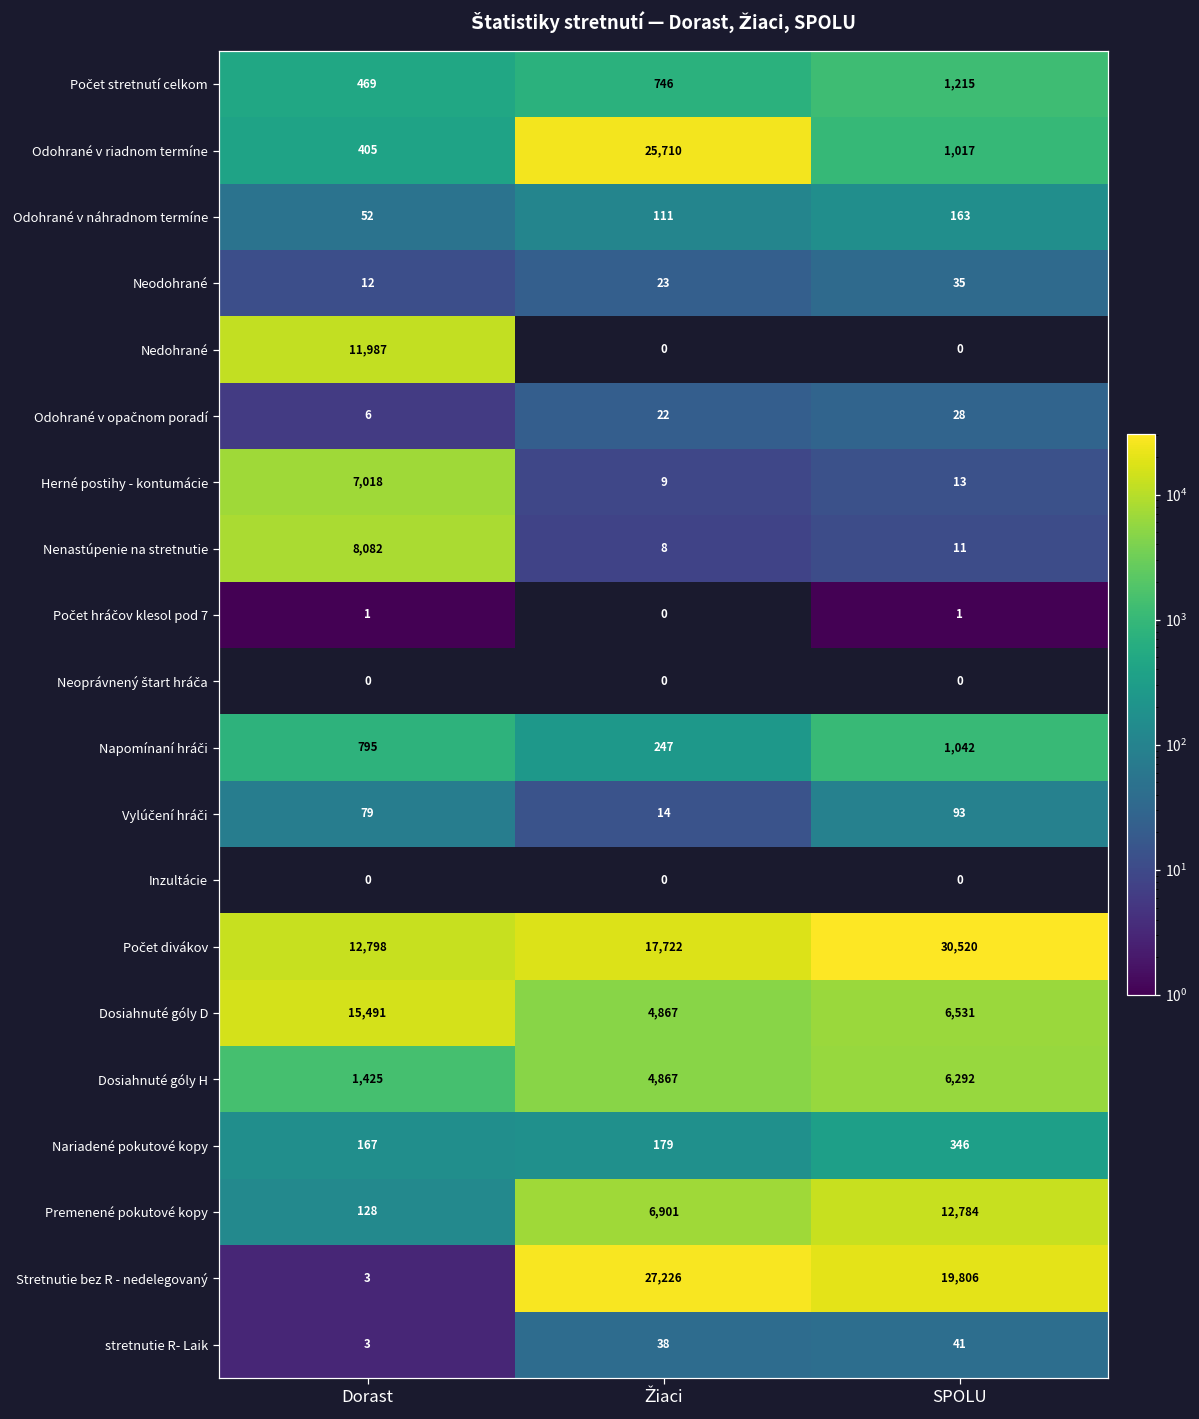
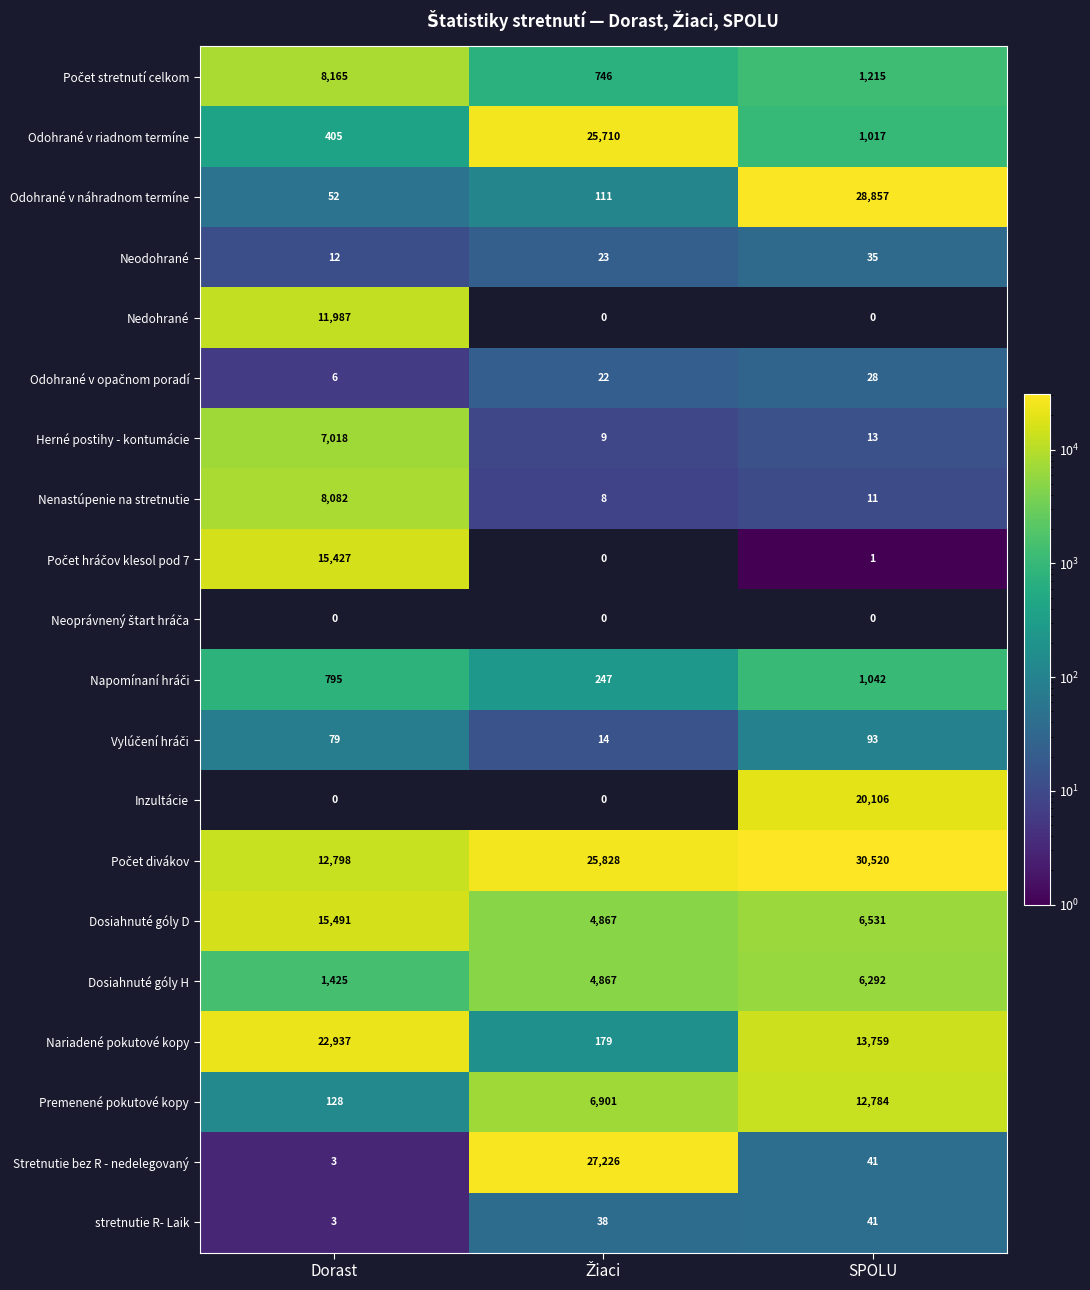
  {
    "Počet stretnutí celkom": {
-     "Dorast": "469",
+     "Dorast": "8,165",
      "Žiaci": "746",
      "SPOLU": "1,215"
    },
    "Odohrané v riadnom termíne": {
      "Dorast": "405",
      "Žiaci": "25,710",
      "SPOLU": "1,017"
    },
    "Odohrané v náhradnom termíne": {
      "Dorast": "52",
      "Žiaci": "111",
-     "SPOLU": "163"
+     "SPOLU": "28,857"
    },
    "Neodohrané": {
      "Dorast": "12",
      "Žiaci": "23",
      "SPOLU": "35"
    },
    "Nedohrané": {
      "Dorast": "11,987",
      "Žiaci": "0",
      "SPOLU": "0"
    },
    "Odohrané v opačnom poradí": {
      "Dorast": "6",
      "Žiaci": "22",
      "SPOLU": "28"
    },
    "Herné postihy - kontumácie": {
      "Dorast": "7,018",
      "Žiaci": "9",
      "SPOLU": "13"
    },
    "Nenastúpenie na stretnutie": {
      "Dorast": "8,082",
      "Žiaci": "8",
      "SPOLU": "11"
    },
    "Počet hráčov klesol pod 7": {
-     "Dorast": "1",
+     "Dorast": "15,427",
      "Žiaci": "0",
      "SPOLU": "1"
    },
    "Neoprávnený štart hráča": {
      "Dorast": "0",
      "Žiaci": "0",
      "SPOLU": "0"
    },
    "Napomínaní hráči": {
      "Dorast": "795",
      "Žiaci": "247",
      "SPOLU": "1,042"
    },
    "Vylúčení hráči": {
      "Dorast": "79",
      "Žiaci": "14",
      "SPOLU": "93"
    },
    "Inzultácie": {
      "Dorast": "0",
      "Žiaci": "0",
-     "SPOLU": "0"
+     "SPOLU": "20,106"
    },
    "Počet divákov": {
      "Dorast": "12,798",
-     "Žiaci": "17,722",
+     "Žiaci": "25,828",
      "SPOLU": "30,520"
    },
    "Dosiahnuté góly D": {
      "Dorast": "15,491",
      "Žiaci": "4,867",
      "SPOLU": "6,531"
    },
    "Dosiahnuté góly H": {
      "Dorast": "1,425",
      "Žiaci": "4,867",
      "SPOLU": "6,292"
    },
    "Nariadené pokutové kopy": {
-     "Dorast": "167",
+     "Dorast": "22,937",
      "Žiaci": "179",
-     "SPOLU": "346"
+     "SPOLU": "13,759"
    },
    "Premenené pokutové kopy": {
      "Dorast": "128",
      "Žiaci": "6,901",
      "SPOLU": "12,784"
    },
    "Stretnutie bez R - nedelegovaný": {
      "Dorast": "3",
      "Žiaci": "27,226",
-     "SPOLU": "19,806"
+     "SPOLU": "41"
    },
    "stretnutie R- Laik": {
      "Dorast": "3",
      "Žiaci": "38",
      "SPOLU": "41"
    }
  }
